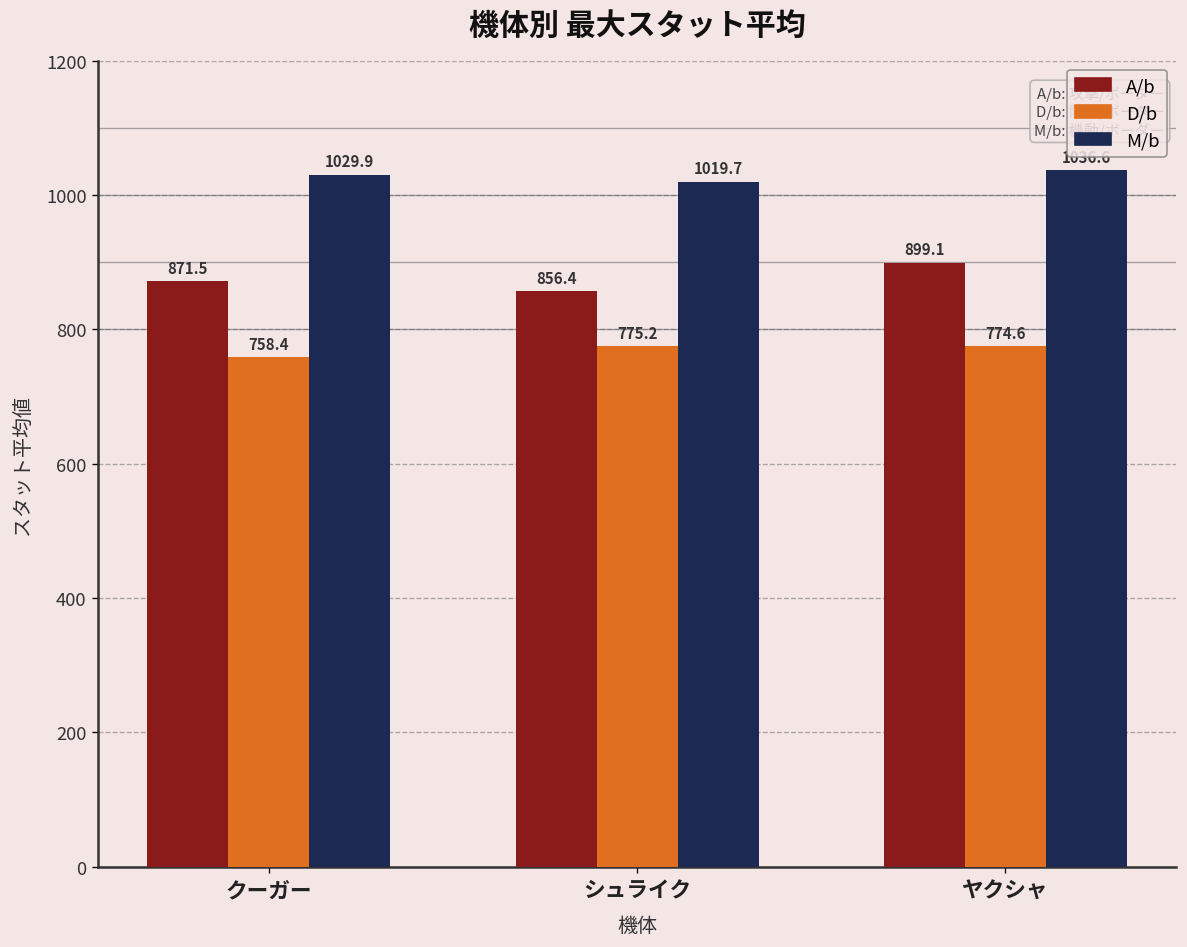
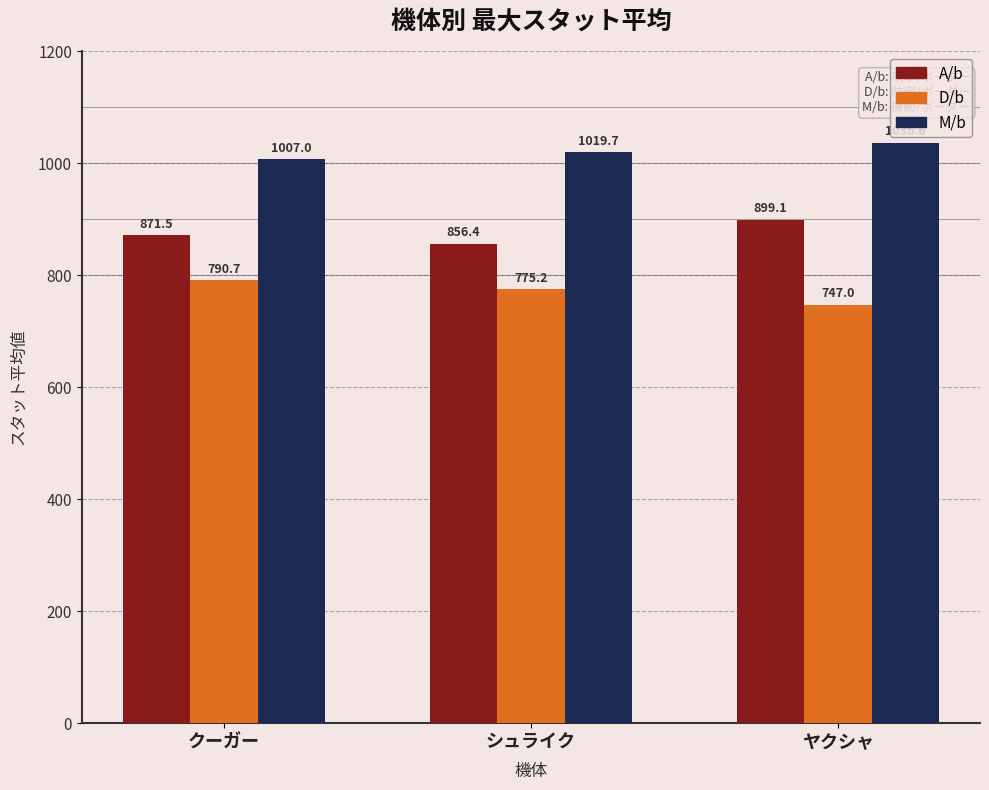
  {
    "A/b": {
      "クーガー": 871.5,
      "シュライク": 856.4,
      "ヤクシャ": 899.1
    },
    "D/b": {
-     "クーガー": 758.4,
+     "クーガー": 790.7,
      "シュライク": 775.2,
-     "ヤクシャ": 774.6
+     "ヤクシャ": 747.0
    },
    "M/b": {
-     "クーガー": 1029.9,
+     "クーガー": 1007.0,
      "シュライク": 1019.7
    }
  }
